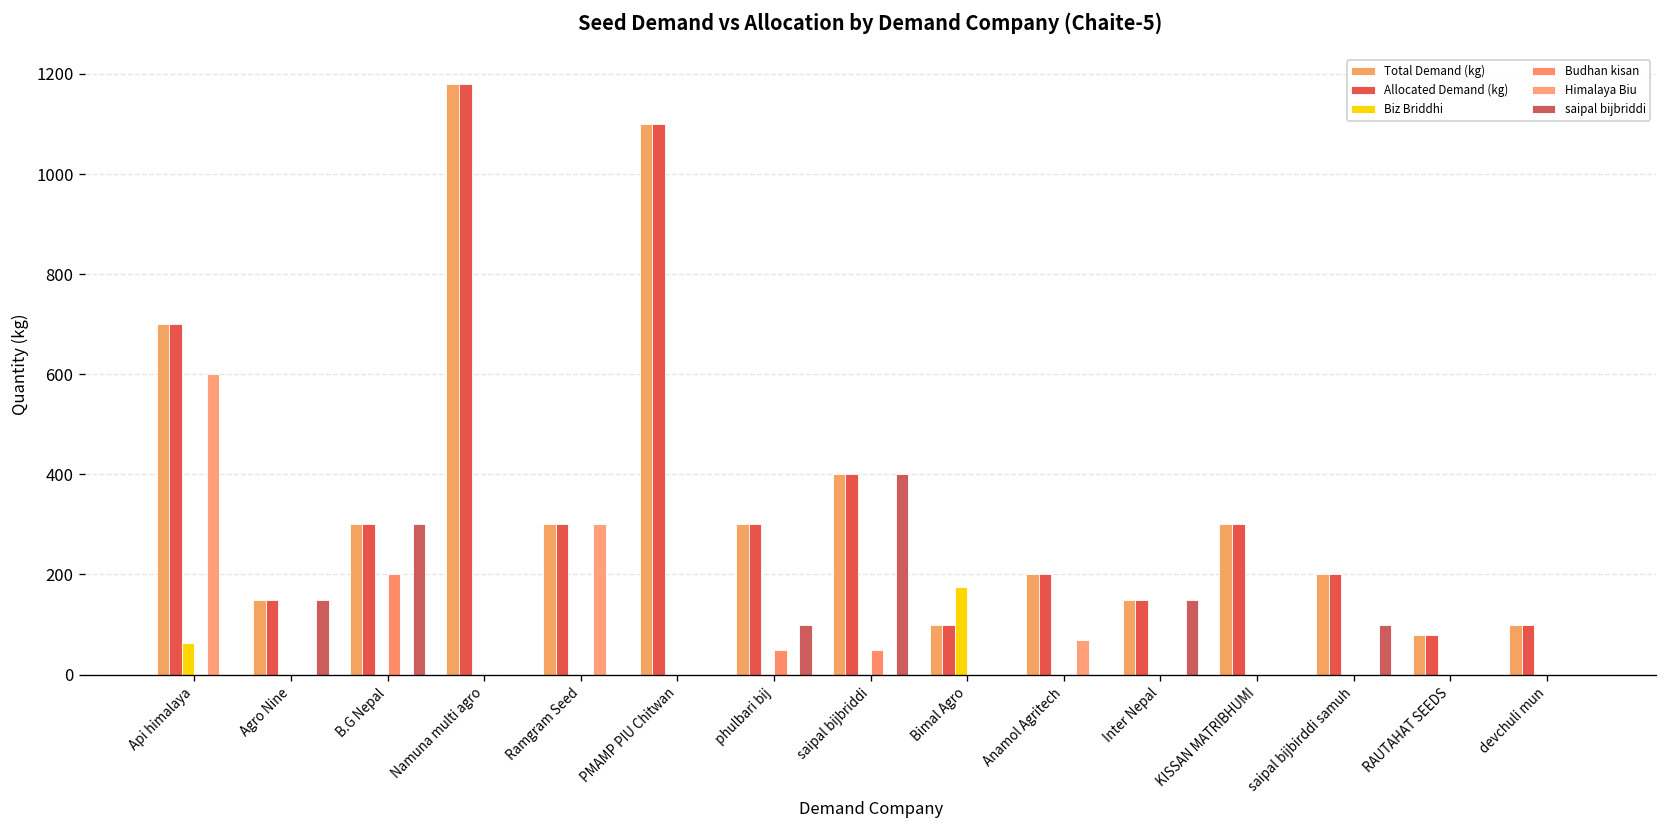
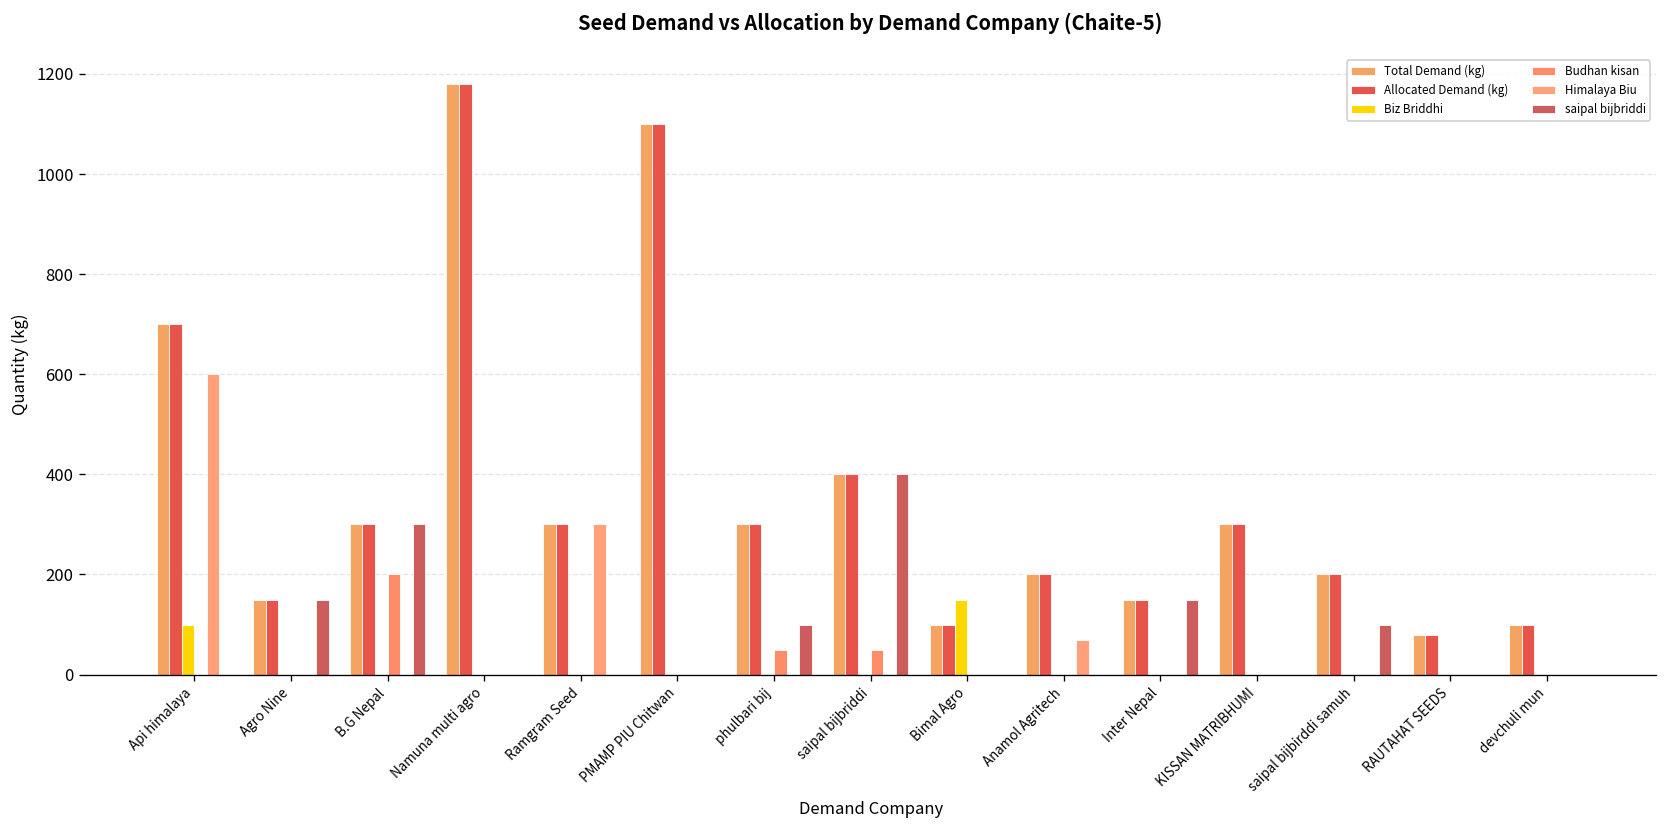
  {
    "Biz Briddhi": {
-     "Api himalaya": 60,
+     "Api himalaya": 100,
      "Agro Nine": 0,
      "B.G Nepal": 0,
      "Namuna multi agro": 0,
      "Ramgram Seed": 0,
      "PMAMP PIU Chitwan": 0,
      "phulbari bij": 0,
      "saipal bijbriddi": 0,
-     "Bimal Agro": 180,
+     "Bimal Agro": 150,
      "Anamol Agritech": 0,
      "Inter Nepal": 0,
      "KISSAN MATRIBHUMI": 0,
      "saipal bijbirddi samuh": 0,
      "RAUTAHAT SEEDS": 0,
      "devchuli mun": 0
    }
  }
